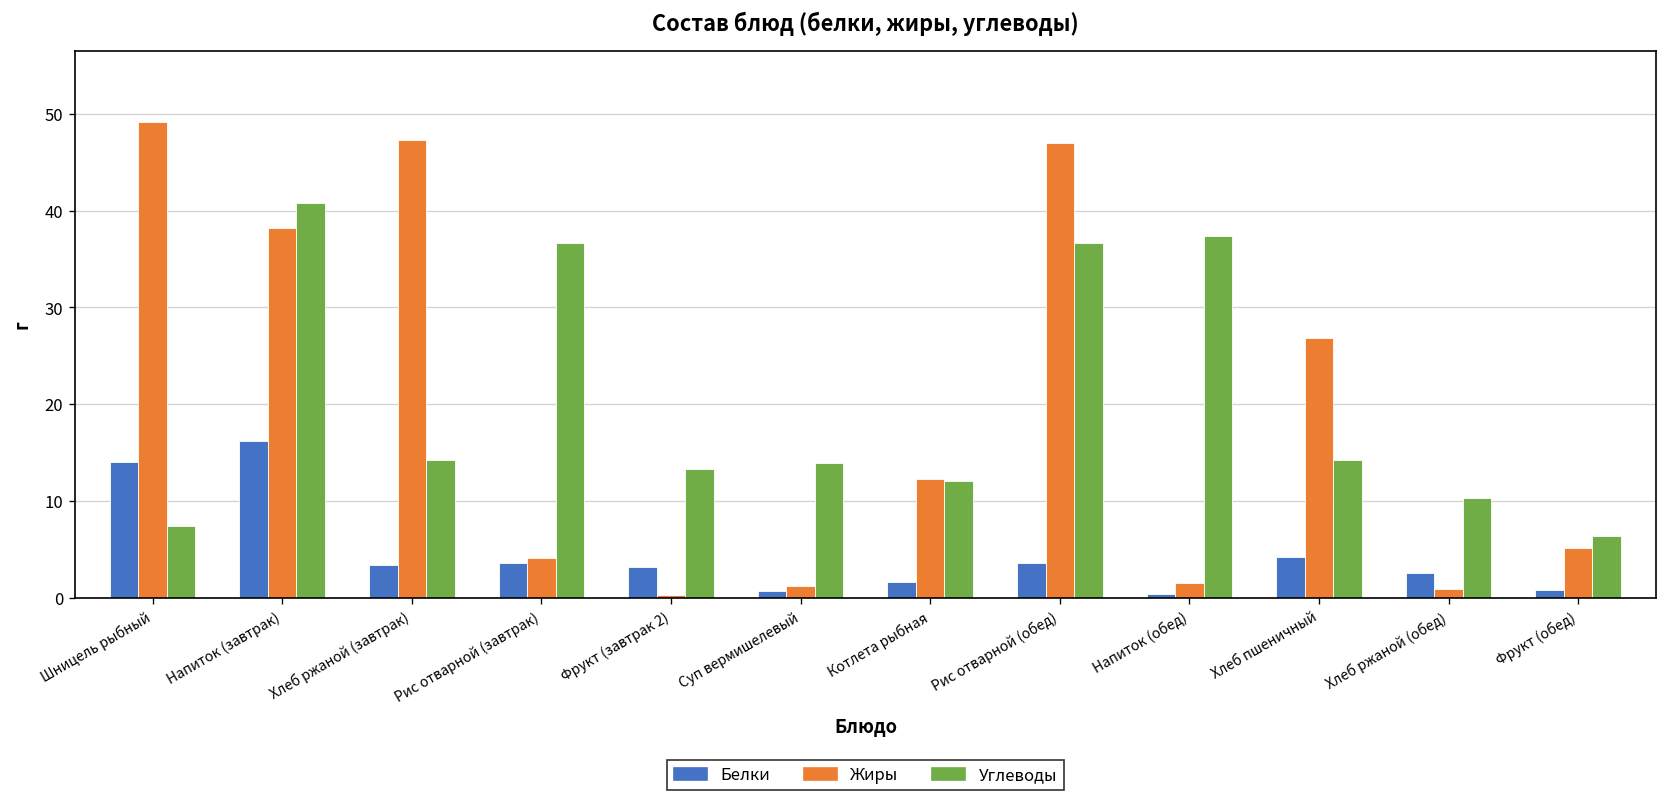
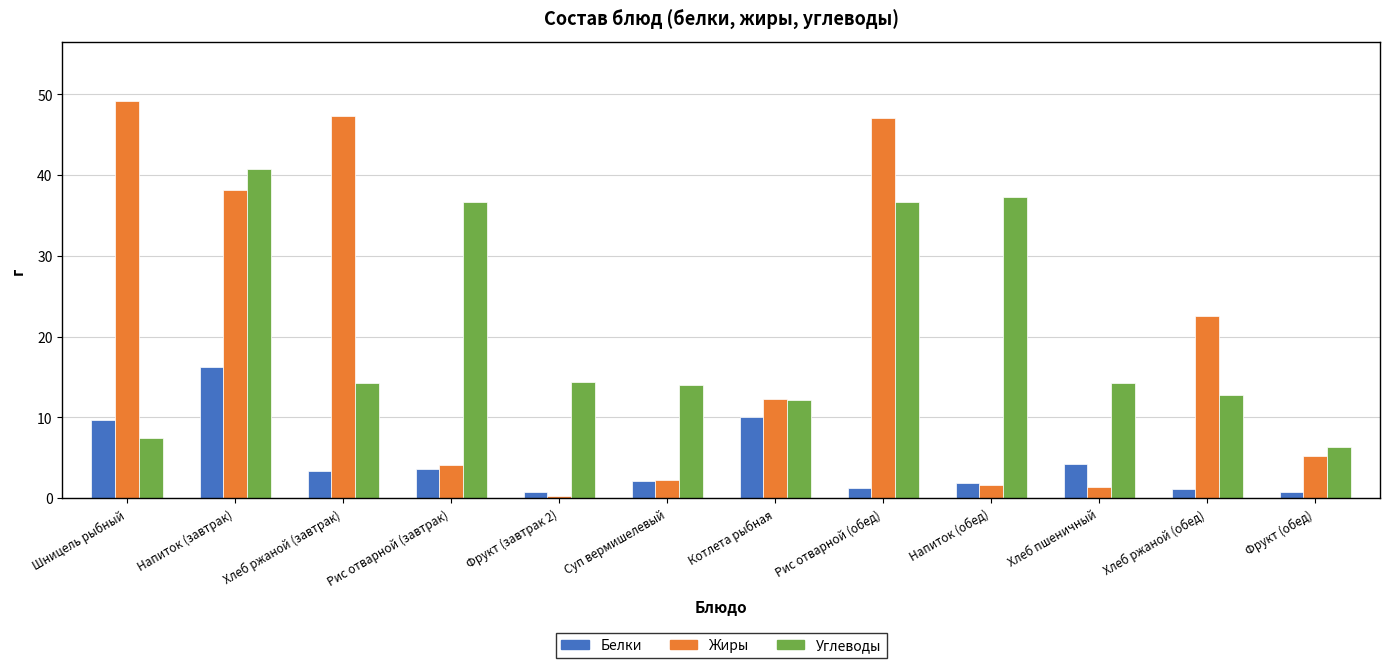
  {
    "Белки": {
-     "Шницель рыбный": 14,
+     "Шницель рыбный": 10,
      "Напиток (завтрак)": 16,
      "Хлеб ржаной (завтрак)": 3,
      "Рис отварной (завтрак)": 4,
-     "Фрукт (завтрак 2)": 3,
-     "Суп вермишелевый": 1,
-     "Котлета рыбная": 2,
-     "Рис отварной (обед)": 4,
-     "Напиток (обед)": 0,
+     "Фрукт (завтрак 2)": 1,
+     "Суп вермишелевый": 2,
+     "Котлета рыбная": 10,
+     "Рис отварной (обед)": 1,
+     "Напиток (обед)": 2,
      "Хлеб пшеничный": 4,
-     "Хлеб ржаной (обед)": 3,
+     "Хлеб ржаной (обед)": 1,
      "Фрукт (обед)": 1
    },
    "Жиры": {
      "Шницель рыбный": 49,
      "Напиток (завтрак)": 38,
      "Хлеб ржаной (завтрак)": 47,
      "Рис отварной (завтрак)": 4,
      "Фрукт (завтрак 2)": 0,
-     "Суп вермишелевый": 1,
+     "Суп вермишелевый": 2,
      "Котлета рыбная": 12,
      "Рис отварной (обед)": 47,
      "Напиток (обед)": 2,
-     "Хлеб пшеничный": 27,
-     "Хлеб ржаной (обед)": 1,
+     "Хлеб пшеничный": 1,
+     "Хлеб ржаной (обед)": 23,
      "Фрукт (обед)": 5
    },
    "Углеводы": {
      "Шницель рыбный": 7,
      "Напиток (завтрак)": 41,
      "Хлеб ржаной (завтрак)": 14,
      "Рис отварной (завтрак)": 37,
-     "Фрукт (завтрак 2)": 13,
+     "Фрукт (завтрак 2)": 14,
      "Суп вермишелевый": 14,
      "Котлета рыбная": 12,
      "Рис отварной (обед)": 37,
      "Напиток (обед)": 37,
      "Хлеб пшеничный": 14,
-     "Хлеб ржаной (обед)": 10,
+     "Хлеб ржаной (обед)": 13,
      "Фрукт (обед)": 6
    }
  }
